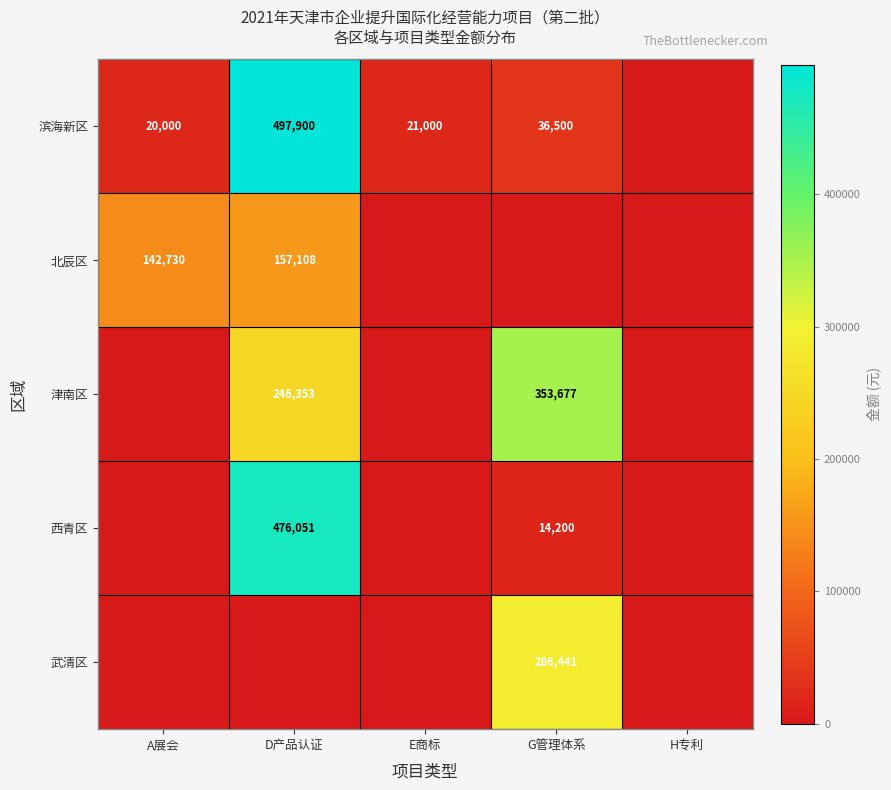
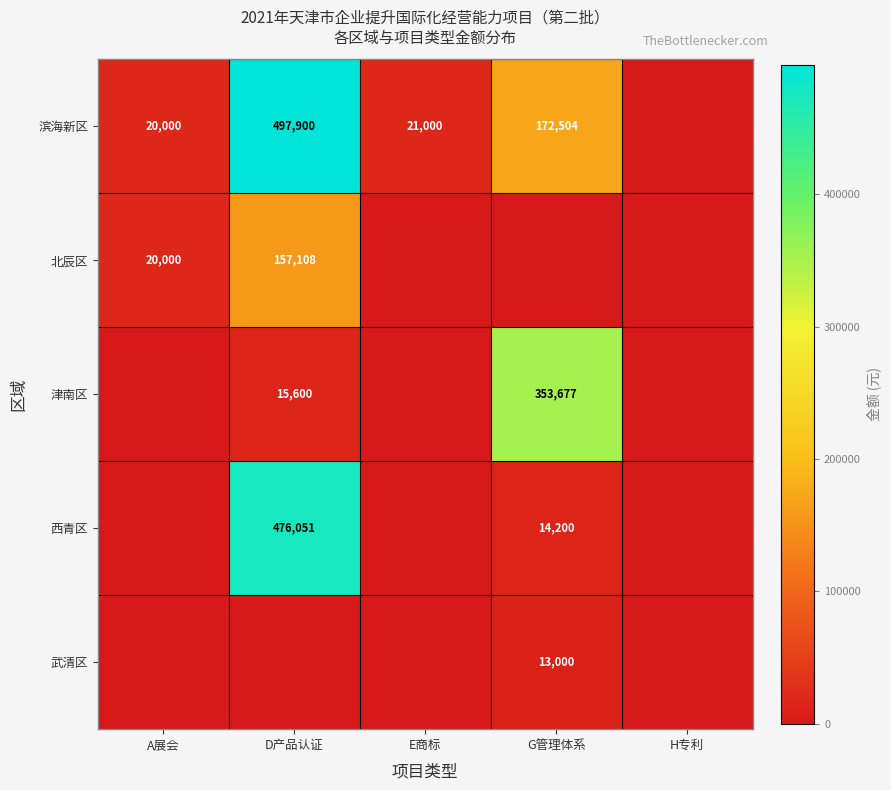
  {
    "滨海新区": {
      "A展会": "20,000",
      "D产品认证": "497,900",
      "E商标": "21,000",
-     "G管理体系": "36,500"
+     "G管理体系": "172,504"
    },
    "北辰区": {
-     "A展会": "142,730",
+     "A展会": "20,000",
      "D产品认证": "157,108"
    },
    "津南区": {
-     "D产品认证": "246,353",
+     "D产品认证": "15,600",
      "G管理体系": "353,677"
    },
    "西青区": {
      "D产品认证": "476,051",
      "G管理体系": "14,200"
    },
    "武清区": {
-     "G管理体系": "286,441"
+     "G管理体系": "13,000"
    }
  }
